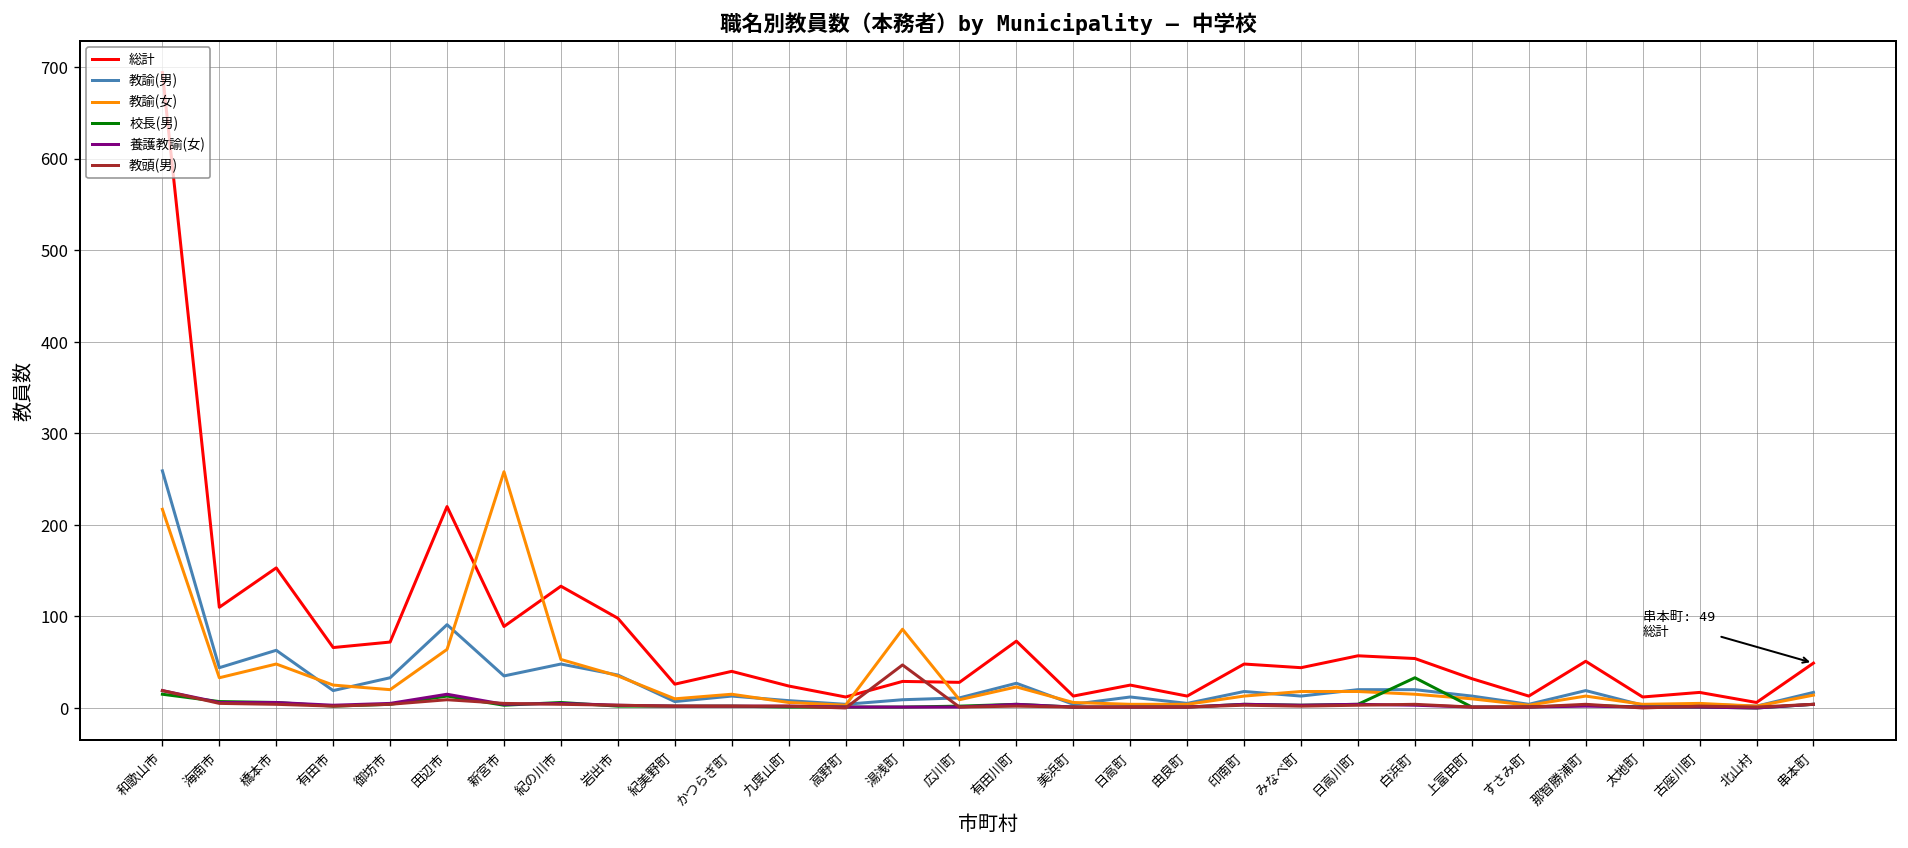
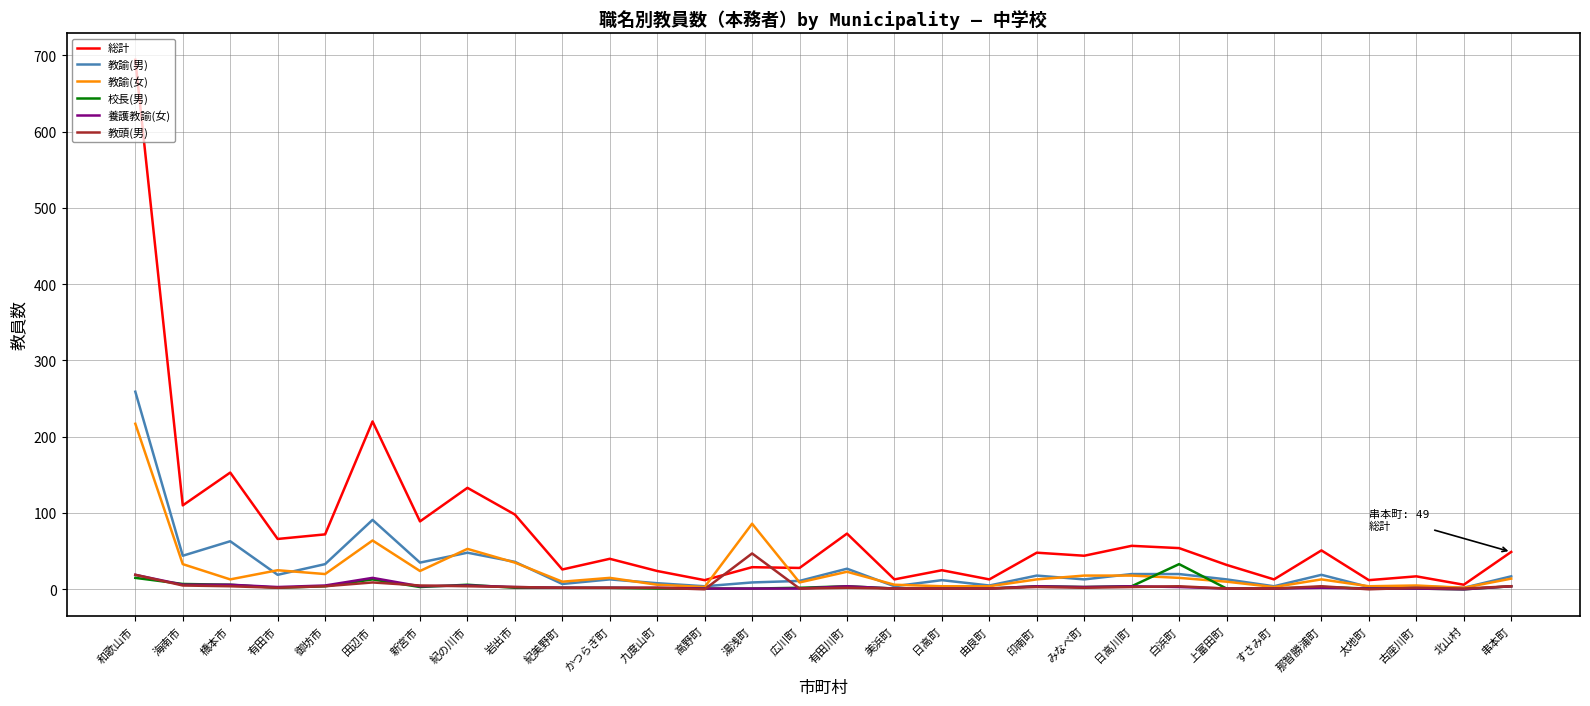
  {
    "総計": {
      "串本町": 49
    },
    "教諭(男)": {
      "和歌山市": 260,
      "海南市": 40,
      "橋本市": 60,
      "有田市": 20,
      "御坊市": 30,
      "田辺市": 90,
      "新宮市": 40,
      "紀の川市": 50,
      "湯浅町": 10,
      "有田川町": 30,
      "日高町": 10,
      "印南町": 20,
      "みなべ町": 10,
      "白浜町": 20,
      "那智勝浦町": 20
    },
    "教諭(女)": {
      "和歌山市": 220,
      "海南市": 30,
-     "橋本市": 50,
+     "橋本市": 10,
      "有田市": 30,
      "御坊市": 20,
      "田辺市": 60,
-     "新宮市": 260,
+     "新宮市": 20,
      "紀の川市": 50,
      "湯浅町": 90,
      "有田川町": 20,
      "印南町": 10,
      "みなべ町": 20,
      "白浜町": 20,
      "那智勝浦町": 10
    },
    "校長(男)": {
      "和歌山市": 20,
      "白浜町": 30
    },
    "教頭(男)": {
      "田辺市": 10,
      "湯浅町": 50
    }
  }
